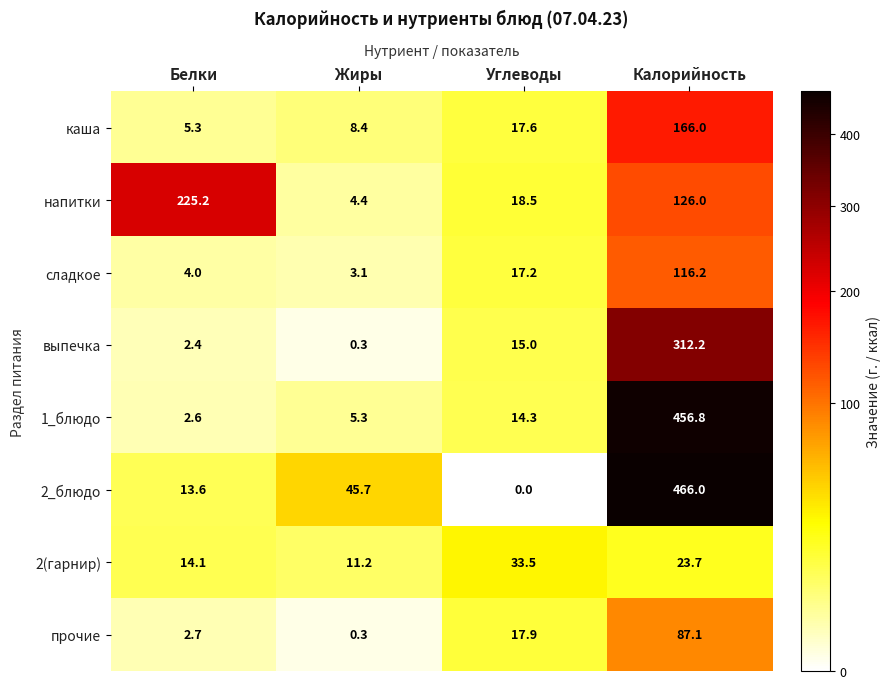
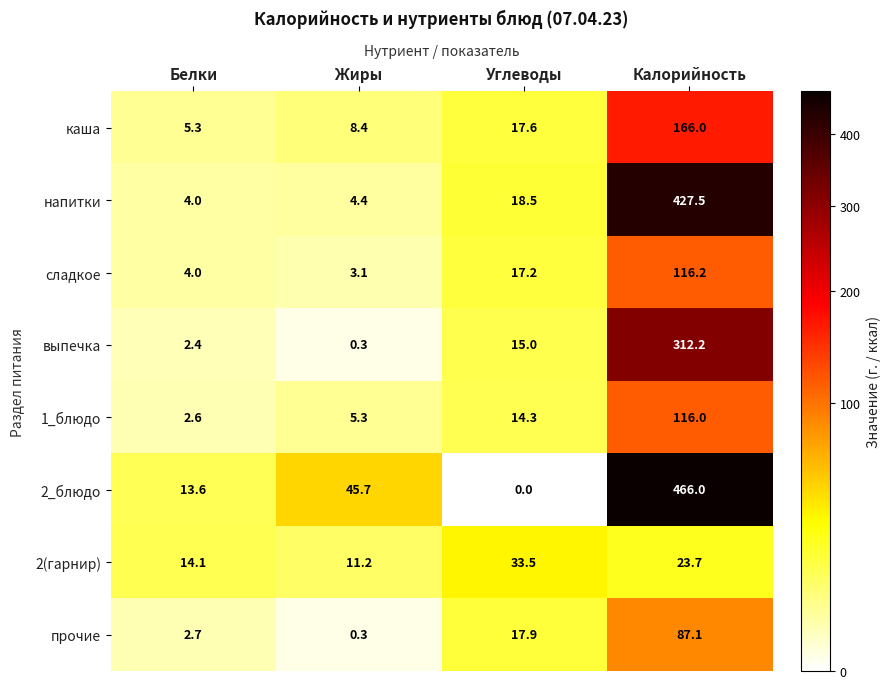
  {
    "каша": {
      "Белки": 5.3,
      "Жиры": 8.4,
      "Углеводы": 17.6,
      "Калорийность": 166.0
    },
    "напитки": {
-     "Белки": 225.2,
+     "Белки": 4.0,
      "Жиры": 4.4,
      "Углеводы": 18.5,
-     "Калорийность": 126.0
+     "Калорийность": 427.5
    },
    "сладкое": {
      "Белки": 4.0,
      "Жиры": 3.1,
      "Углеводы": 17.2,
      "Калорийность": 116.2
    },
    "выпечка": {
      "Белки": 2.4,
      "Жиры": 0.3,
      "Углеводы": 15.0,
      "Калорийность": 312.2
    },
    "1_блюдо": {
      "Белки": 2.6,
      "Жиры": 5.3,
      "Углеводы": 14.3,
-     "Калорийность": 456.8
+     "Калорийность": 116.0
    },
    "2_блюдо": {
      "Белки": 13.6,
      "Жиры": 45.7,
      "Углеводы": 0.0,
      "Калорийность": 466.0
    },
    "2(гарнир)": {
      "Белки": 14.1,
      "Жиры": 11.2,
      "Углеводы": 33.5,
      "Калорийность": 23.7
    },
    "прочие": {
      "Белки": 2.7,
      "Жиры": 0.3,
      "Углеводы": 17.9,
      "Калорийность": 87.1
    }
  }
